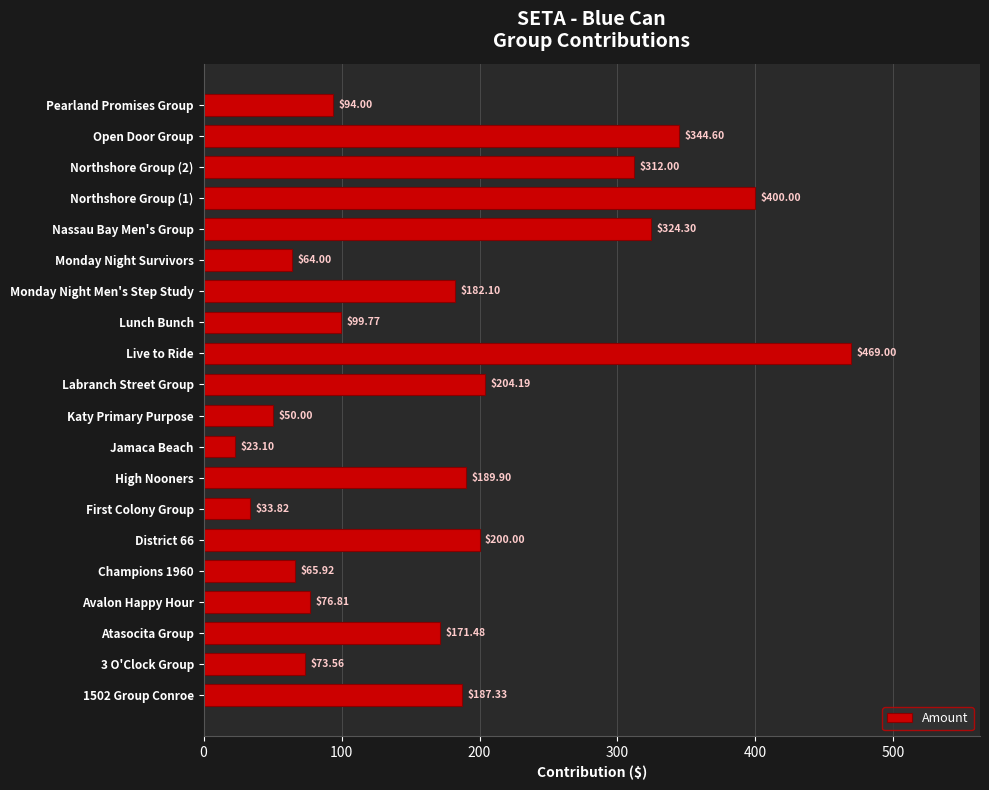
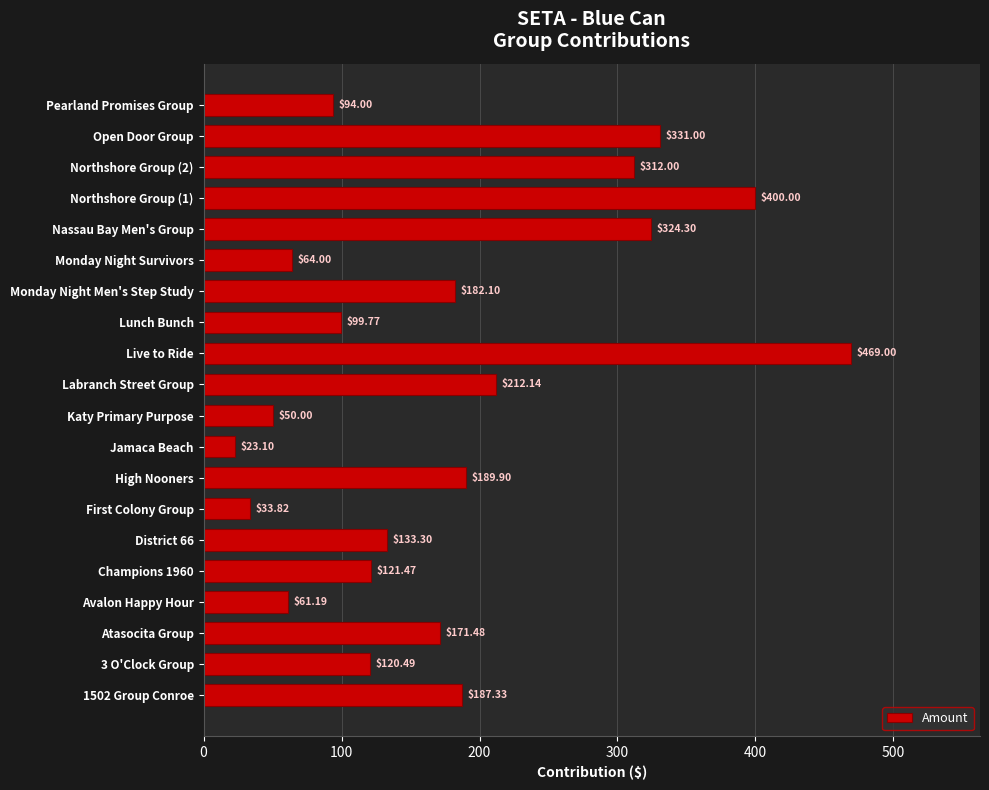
  {
    "Pearland Promises Group": "$94.00",
-   "Open Door Group": "$344.60",
+   "Open Door Group": "$331.00",
    "Northshore Group (2)": "$312.00",
    "Northshore Group (1)": "$400.00",
    "Nassau Bay Men's Group": "$324.30",
    "Monday Night Survivors": "$64.00",
    "Monday Night Men's Step Study": "$182.10",
    "Lunch Bunch": "$99.77",
    "Live to Ride": "$469.00",
-   "Labranch Street Group": "$204.19",
+   "Labranch Street Group": "$212.14",
    "Katy Primary Purpose": "$50.00",
    "Jamaca Beach": "$23.10",
    "High Nooners": "$189.90",
    "First Colony Group": "$33.82",
-   "District 66": "$200.00",
-   "Champions 1960": "$65.92",
-   "Avalon Happy Hour": "$76.81",
+   "District 66": "$133.30",
+   "Champions 1960": "$121.47",
+   "Avalon Happy Hour": "$61.19",
    "Atasocita Group": "$171.48",
-   "3 O'Clock Group": "$73.56",
+   "3 O'Clock Group": "$120.49",
    "1502 Group Conroe": "$187.33"
  }
